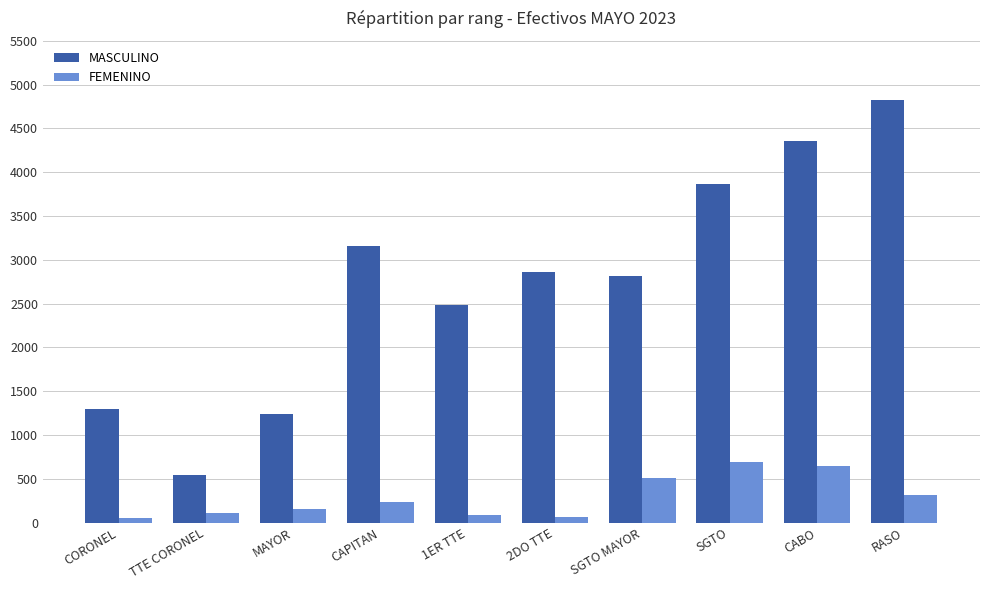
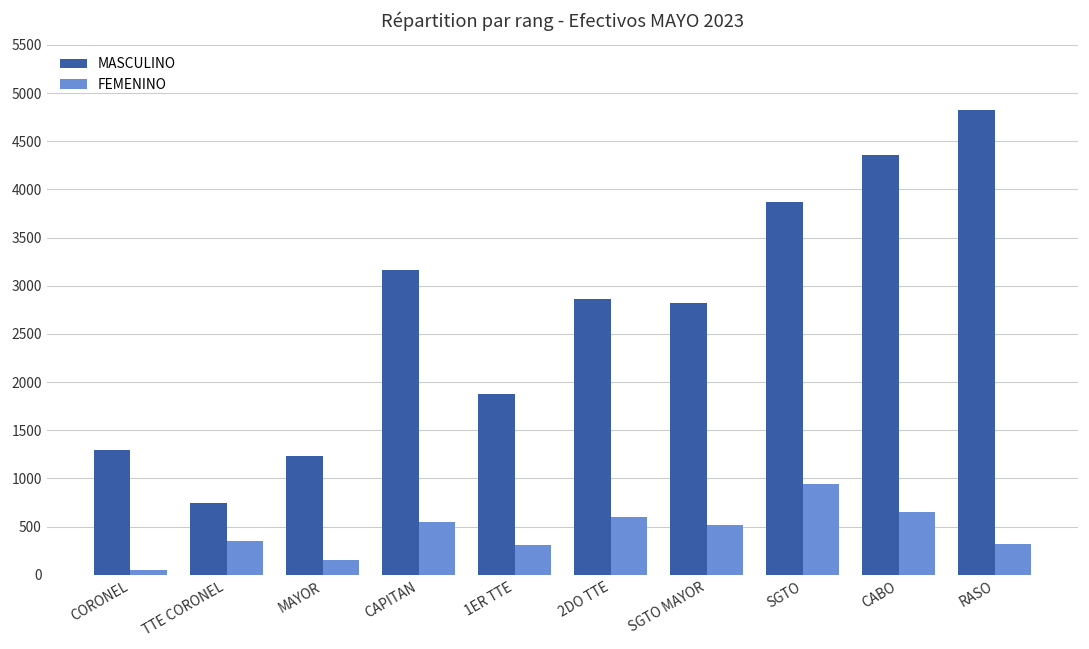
  {
    "MASCULINO": {
      "CORONEL": 1300,
-     "TTE CORONEL": 500,
+     "TTE CORONEL": 700,
      "MAYOR": 1200,
      "CAPITAN": 3200,
-     "1ER TTE": 2500,
+     "1ER TTE": 1900,
      "2DO TTE": 2900,
      "SGTO MAYOR": 2800,
      "SGTO": 3900,
      "CABO": 4400,
      "RASO": 4800
    },
    "FEMENINO": {
      "CORONEL": 100,
-     "TTE CORONEL": 100,
+     "TTE CORONEL": 400,
      "MAYOR": 200,
-     "CAPITAN": 200,
-     "1ER TTE": 100,
-     "2DO TTE": 100,
+     "CAPITAN": 600,
+     "1ER TTE": 300,
+     "2DO TTE": 600,
      "SGTO MAYOR": 500,
-     "SGTO": 700,
+     "SGTO": 900,
      "CABO": 700,
      "RASO": 300
    }
  }
